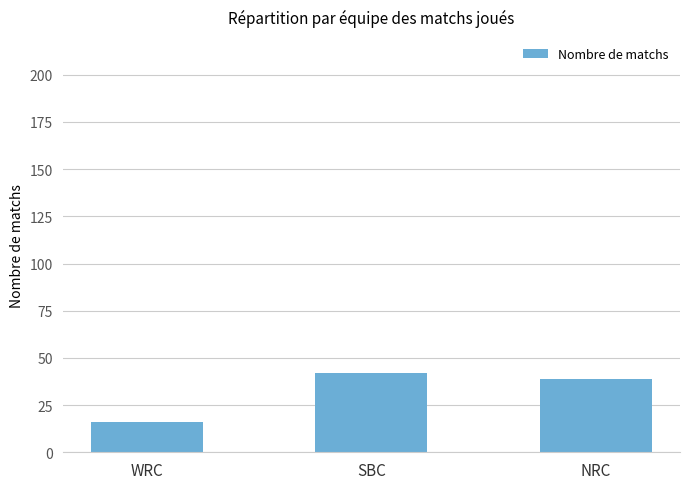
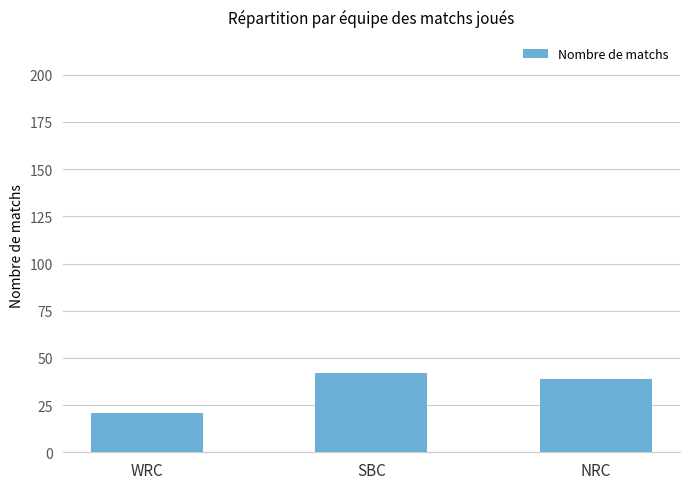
  {
-   "WRC": 16,
+   "WRC": 21,
    "SBC": 42,
    "NRC": 39
  }
